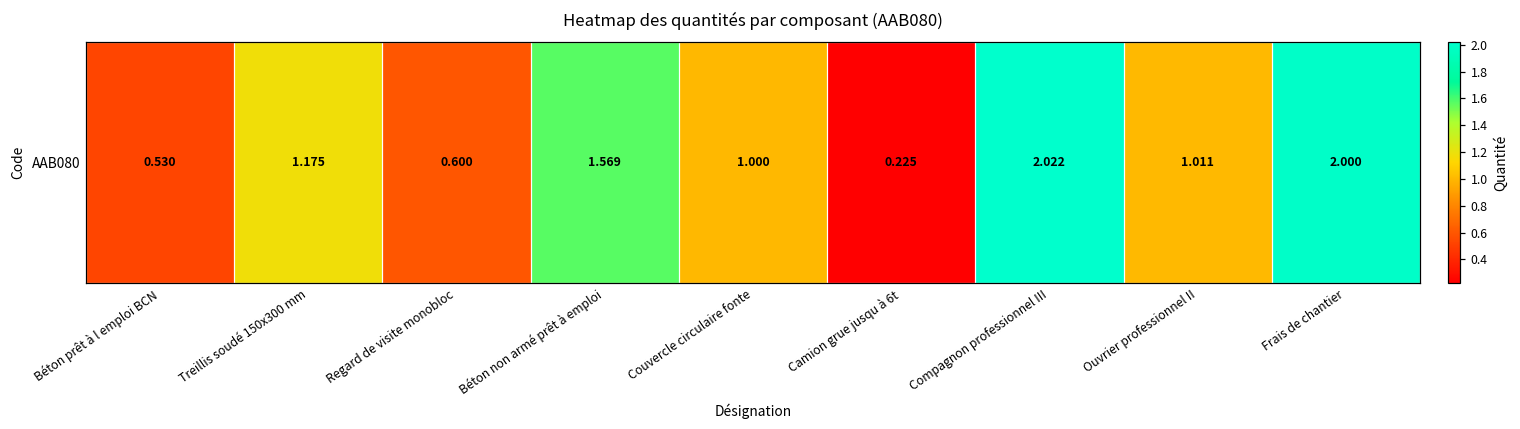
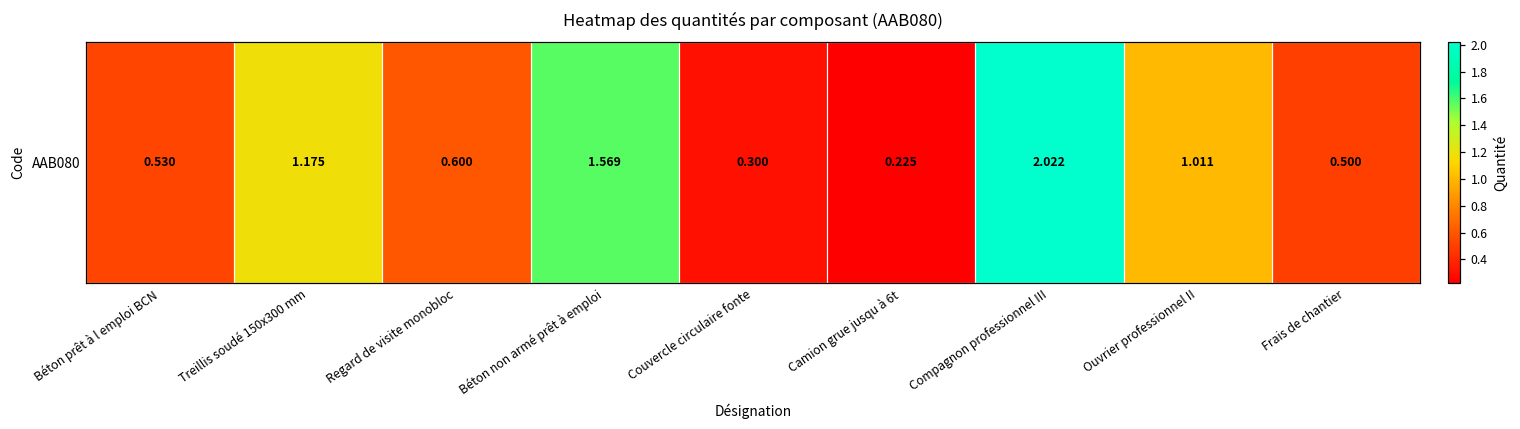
  {
    "AAB080": {
      "Béton prêt à l emploi BCN": 0.530,
      "Treillis soudé 150x300 mm": 1.175,
      "Regard de visite monobloc": 0.600,
      "Béton non armé prêt à emploi": 1.569,
-     "Couvercle circulaire fonte": 1.000,
+     "Couvercle circulaire fonte": 0.300,
      "Camion grue jusqu à 6t": 0.225,
      "Compagnon professionnel III": 2.022,
      "Ouvrier professionnel II": 1.011,
-     "Frais de chantier": 2.000
+     "Frais de chantier": 0.500
    }
  }
